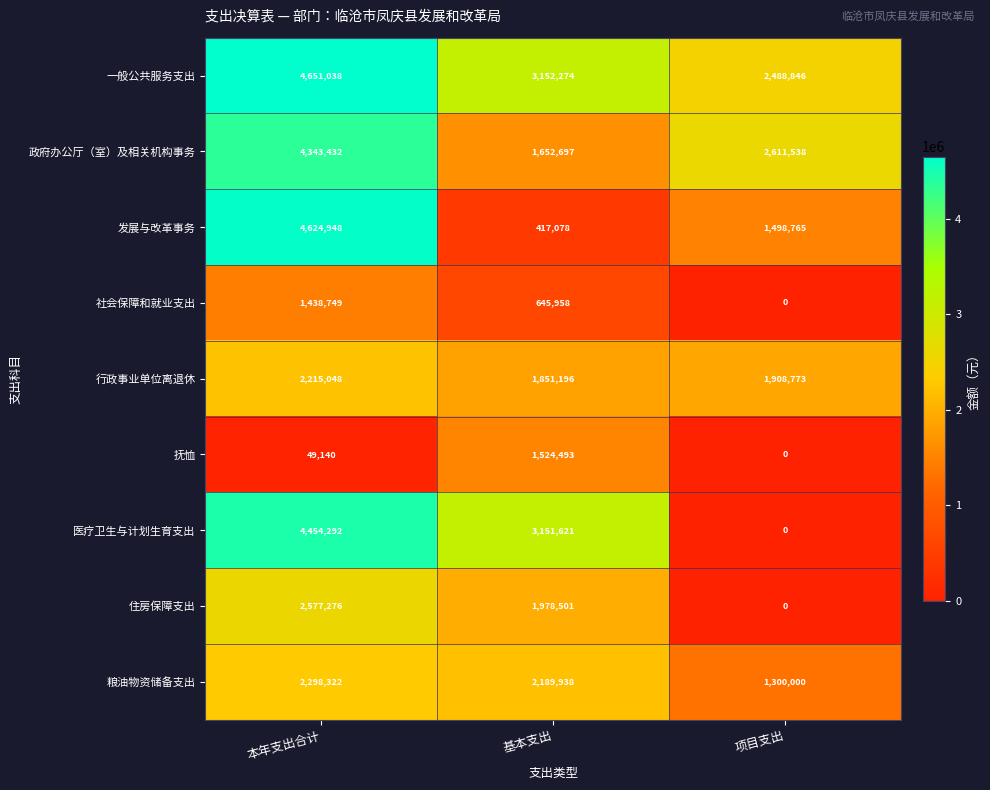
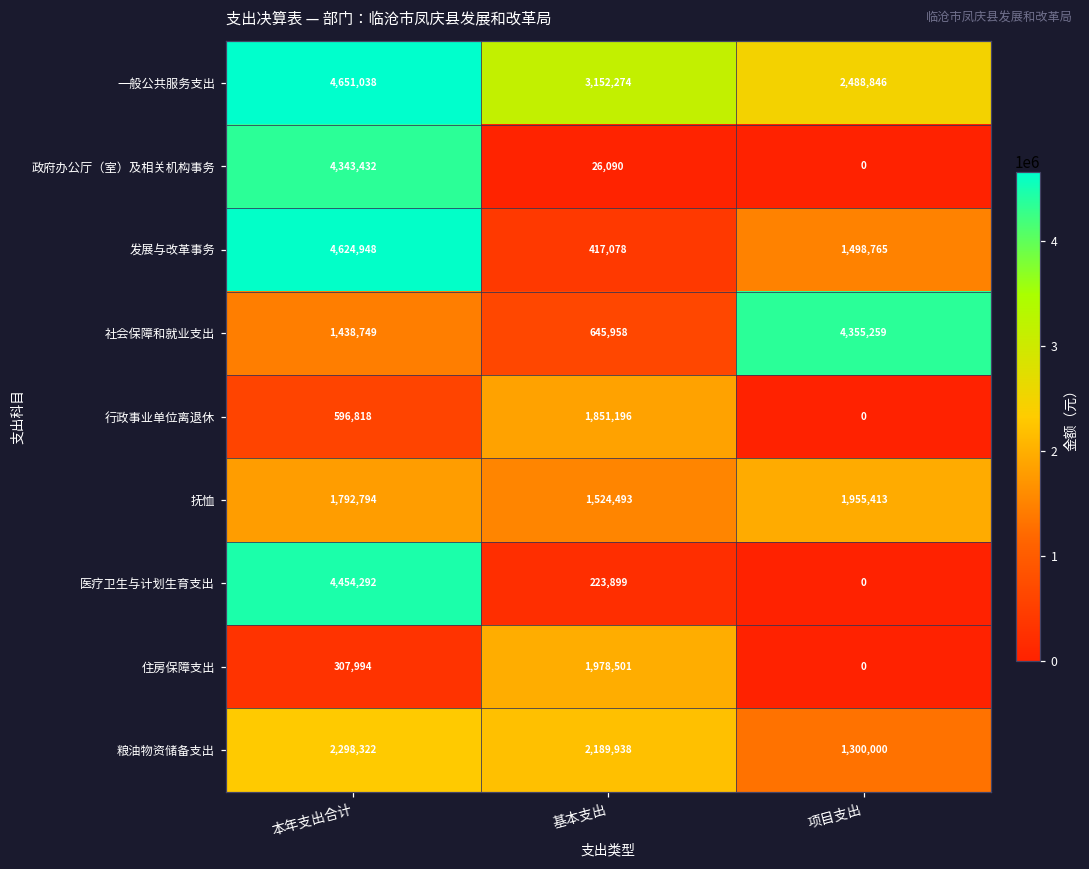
  {
    "一般公共服务支出": {
      "本年支出合计": "4,651,038",
      "基本支出": "3,152,274",
      "项目支出": "2,488,846"
    },
    "政府办公厅（室）及相关机构事务": {
      "本年支出合计": "4,343,432",
-     "基本支出": "1,652,697",
-     "项目支出": "2,611,538"
+     "基本支出": "26,090",
+     "项目支出": "0"
    },
    "发展与改革事务": {
      "本年支出合计": "4,624,948",
      "基本支出": "417,078",
      "项目支出": "1,498,765"
    },
    "社会保障和就业支出": {
      "本年支出合计": "1,438,749",
      "基本支出": "645,958",
-     "项目支出": "0"
+     "项目支出": "4,355,259"
    },
    "行政事业单位离退休": {
-     "本年支出合计": "2,215,048",
+     "本年支出合计": "596,818",
      "基本支出": "1,851,196",
-     "项目支出": "1,908,773"
+     "项目支出": "0"
    },
    "抚恤": {
-     "本年支出合计": "49,140",
+     "本年支出合计": "1,792,794",
      "基本支出": "1,524,493",
-     "项目支出": "0"
+     "项目支出": "1,955,413"
    },
    "医疗卫生与计划生育支出": {
      "本年支出合计": "4,454,292",
-     "基本支出": "3,151,621",
+     "基本支出": "223,899",
      "项目支出": "0"
    },
    "住房保障支出": {
-     "本年支出合计": "2,577,276",
+     "本年支出合计": "307,994",
      "基本支出": "1,978,501",
      "项目支出": "0"
    },
    "粮油物资储备支出": {
      "本年支出合计": "2,298,322",
      "基本支出": "2,189,938",
      "项目支出": "1,300,000"
    }
  }
